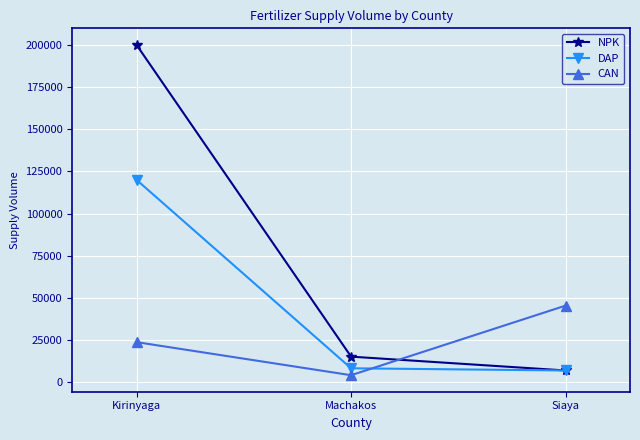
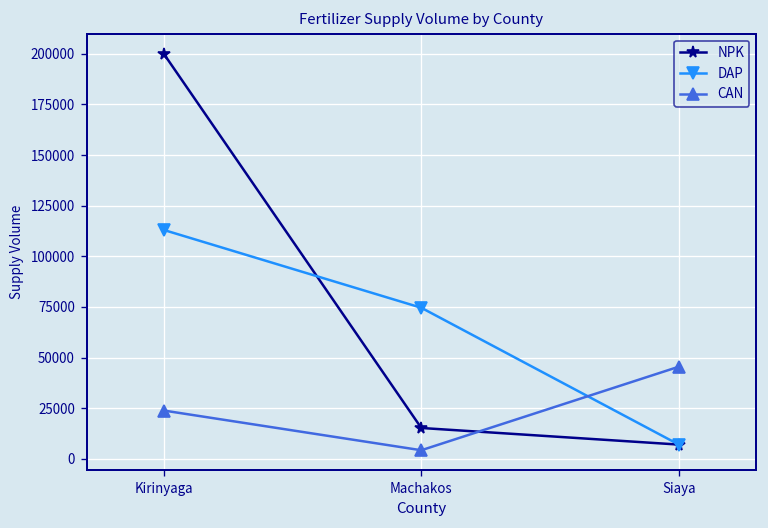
  {
    "NPK": {
      "Kirinyaga": 200000,
      "Machakos": 15000
    },
    "DAP": {
-     "Kirinyaga": 120000,
-     "Machakos": 8000
+     "Kirinyaga": 113000,
+     "Machakos": 75000
    },
    "CAN": {
      "Kirinyaga": 24000,
      "Machakos": 4000,
      "Siaya": 45000
    }
  }
